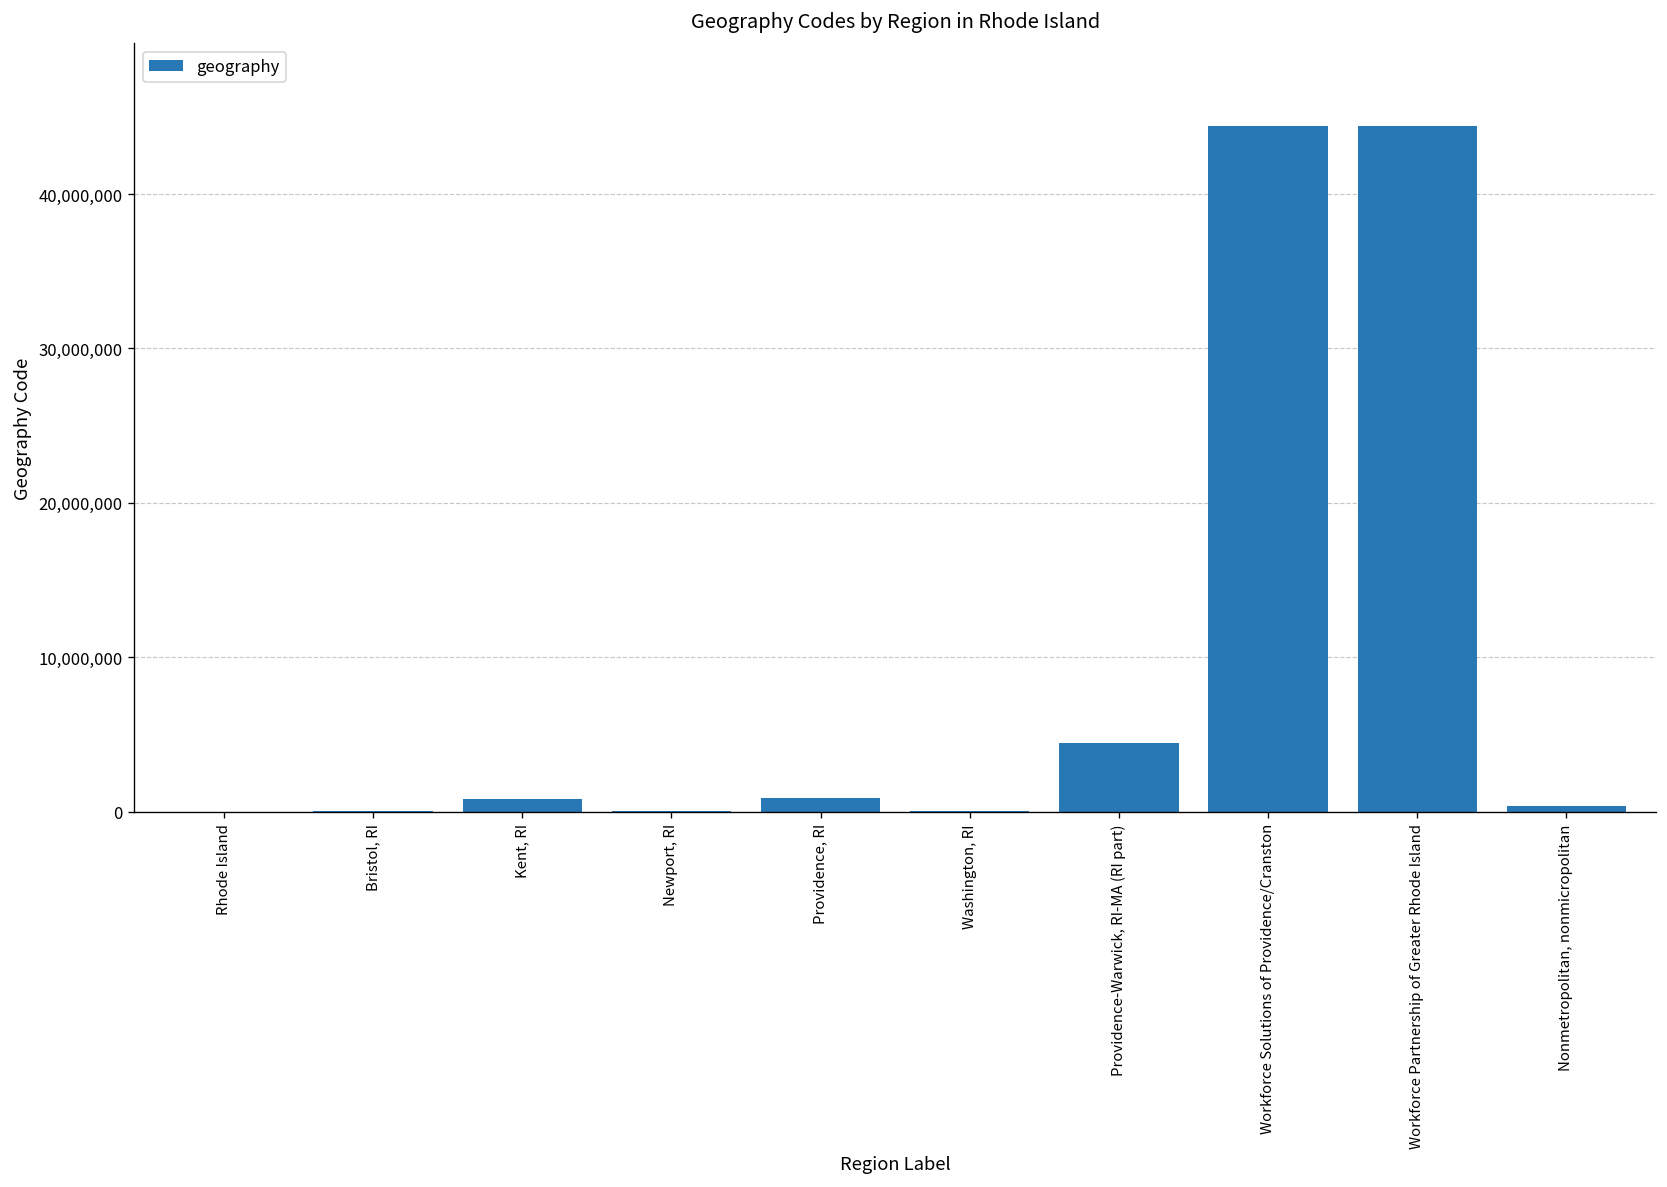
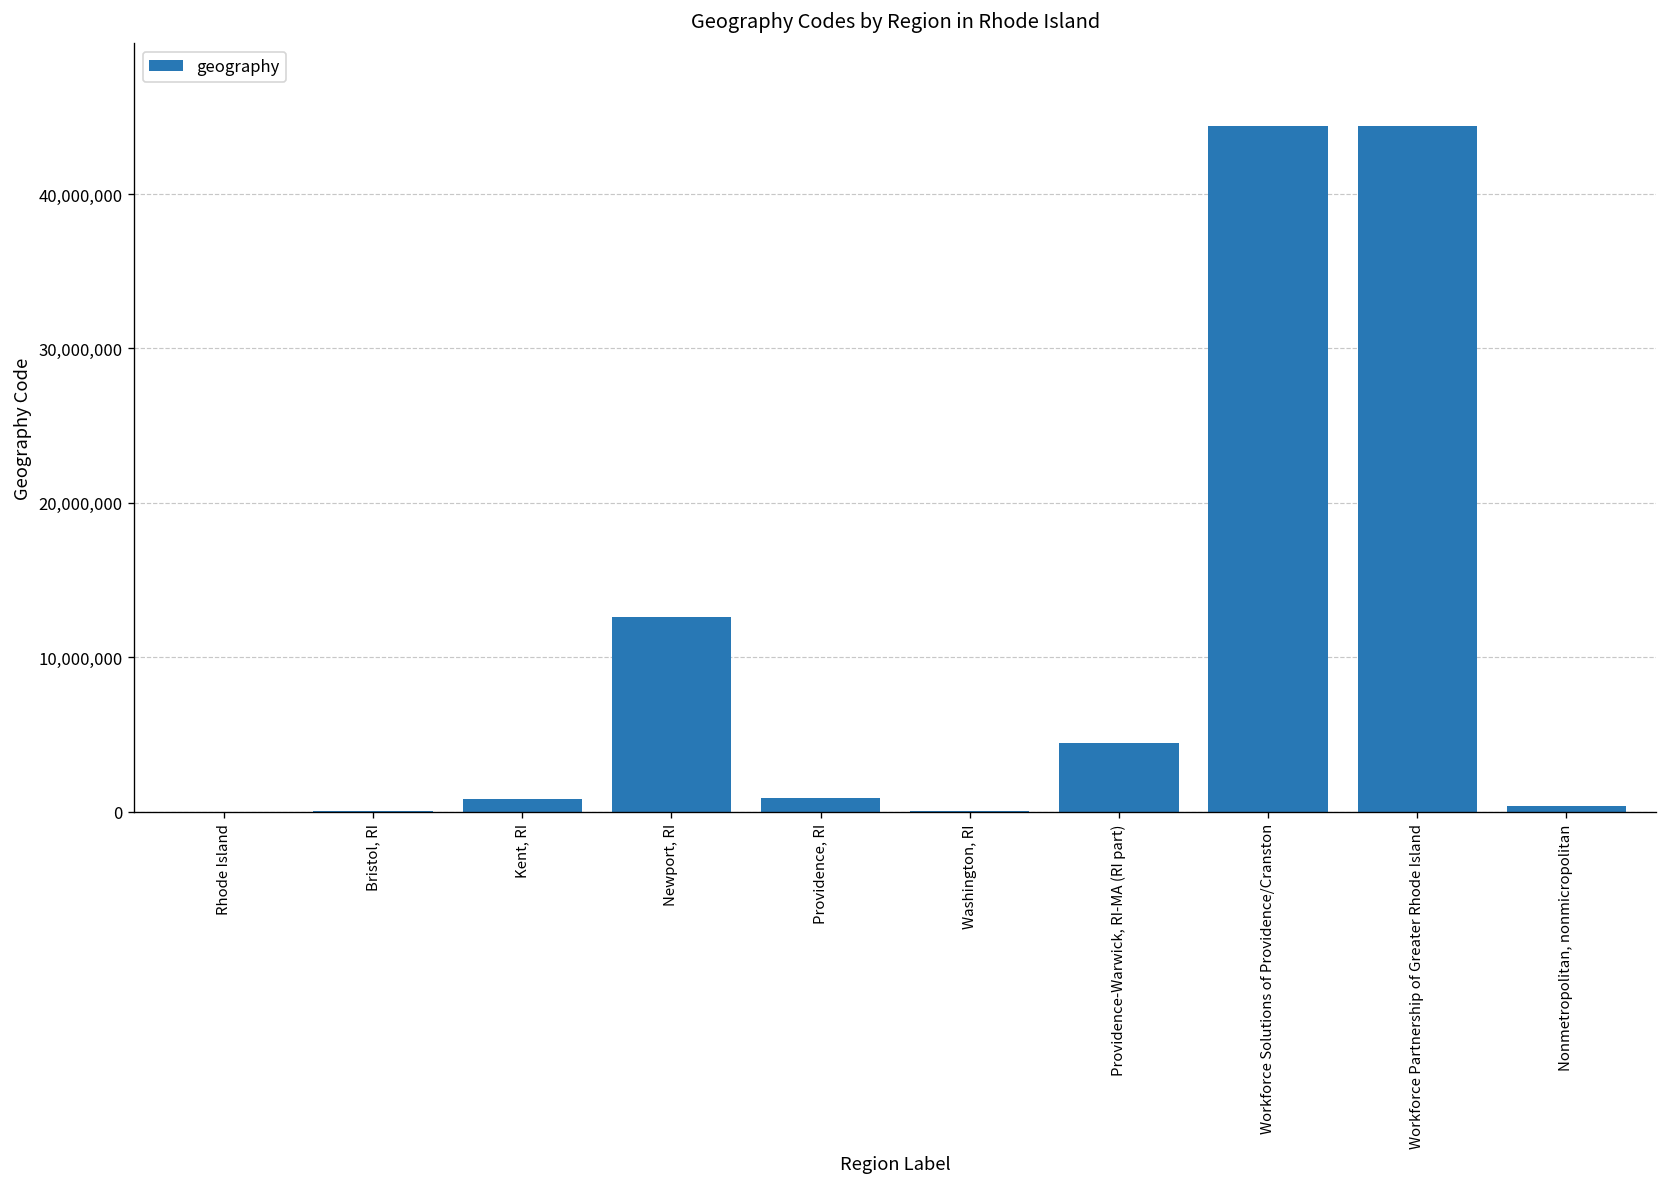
  {
    "Kent, RI": "800,000",
-   "Newport, RI": "0",
+   "Newport, RI": "12,600,000",
    "Providence, RI": "900,000",
    "Providence-Warwick, RI-MA (RI part)": "4,400,000",
    "Workforce Solutions of Providence/Cranston": "44,400,000",
    "Workforce Partnership of Greater Rhode Island": "44,400,000",
    "Nonmetropolitan, nonmicropolitan": "400,000"
  }
